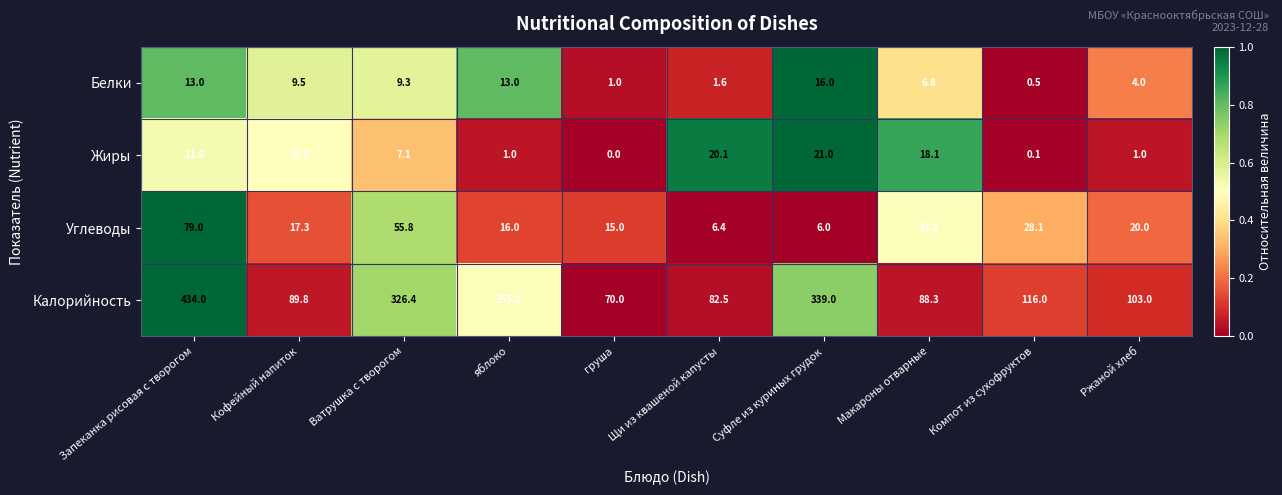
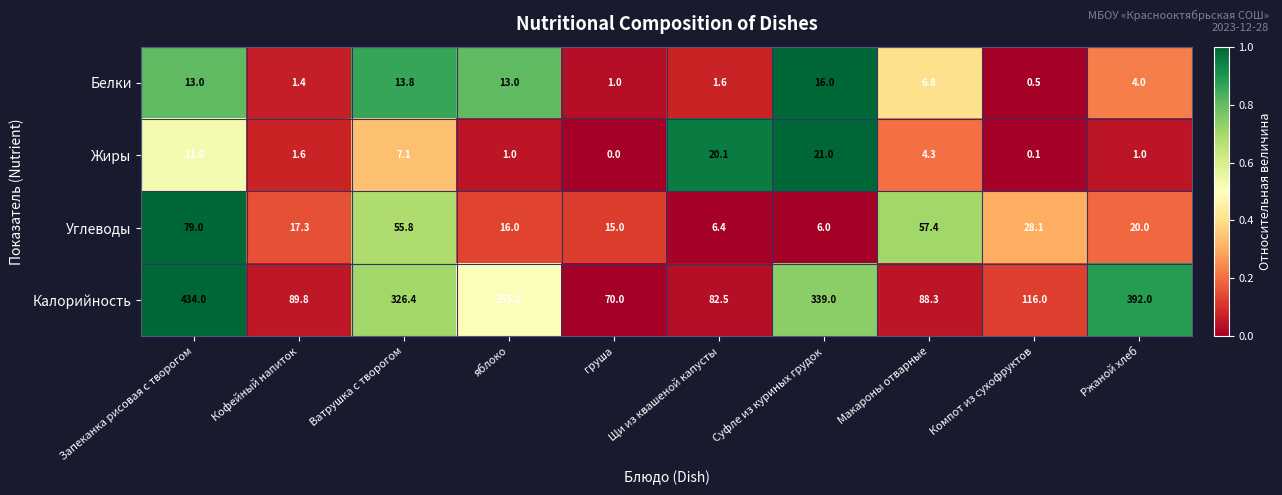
  {
    "Белки": {
      "Запеканка рисовая с творогом": 13.0,
-     "Кофейный напиток": 9.5,
-     "Ватрушка с творогом": 9.3,
+     "Кофейный напиток": 1.4,
+     "Ватрушка с творогом": 13.8,
      "яблоко": 13.0,
      "груша": 1.0,
      "Щи из квашеной капусты": 1.6,
      "Суфле из куриных грудок": 16.0,
      "Макароны отварные": 6.8,
      "Компот из сухофруктов": 0.5,
      "Ржаной хлеб": 4.0
    },
    "Жиры": {
      "Запеканка рисовая с творогом": 11.0,
-     "Кофейный напиток": 10.5,
+     "Кофейный напиток": 1.6,
      "Ватрушка с творогом": 7.1,
      "яблоко": 1.0,
      "груша": 0.0,
      "Щи из квашеной капусты": 20.1,
      "Суфле из куриных грудок": 21.0,
-     "Макароны отварные": 18.1,
+     "Макароны отварные": 4.3,
      "Компот из сухофруктов": 0.1,
      "Ржаной хлеб": 1.0
    },
    "Углеводы": {
      "Запеканка рисовая с творогом": 79.0,
      "Кофейный напиток": 17.3,
      "Ватрушка с творогом": 55.8,
      "яблоко": 16.0,
      "груша": 15.0,
      "Щи из квашеной капусты": 6.4,
      "Суфле из куриных грудок": 6.0,
-     "Макароны отварные": 43.1,
+     "Макароны отварные": 57.4,
      "Компот из сухофруктов": 28.1,
      "Ржаной хлеб": 20.0
    },
    "Калорийность": {
      "Запеканка рисовая с творогом": 434.0,
      "Кофейный напиток": 89.8,
      "Ватрушка с творогом": 326.4,
      "яблоко": 255.0,
      "груша": 70.0,
      "Щи из квашеной капусты": 82.5,
      "Суфле из куриных грудок": 339.0,
      "Макароны отварные": 88.3,
      "Компот из сухофруктов": 116.0,
-     "Ржаной хлеб": 103.0
+     "Ржаной хлеб": 392.0
    }
  }
